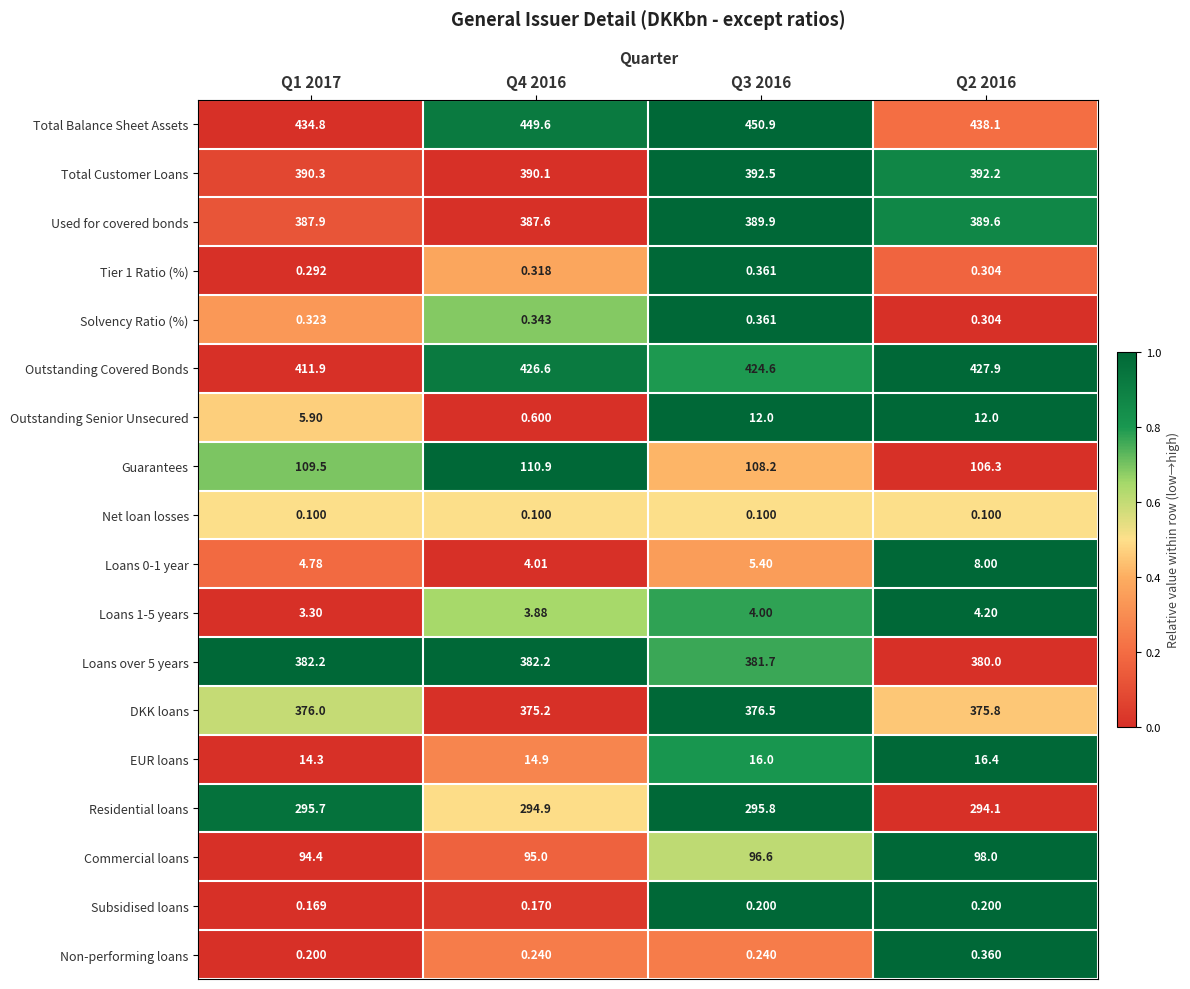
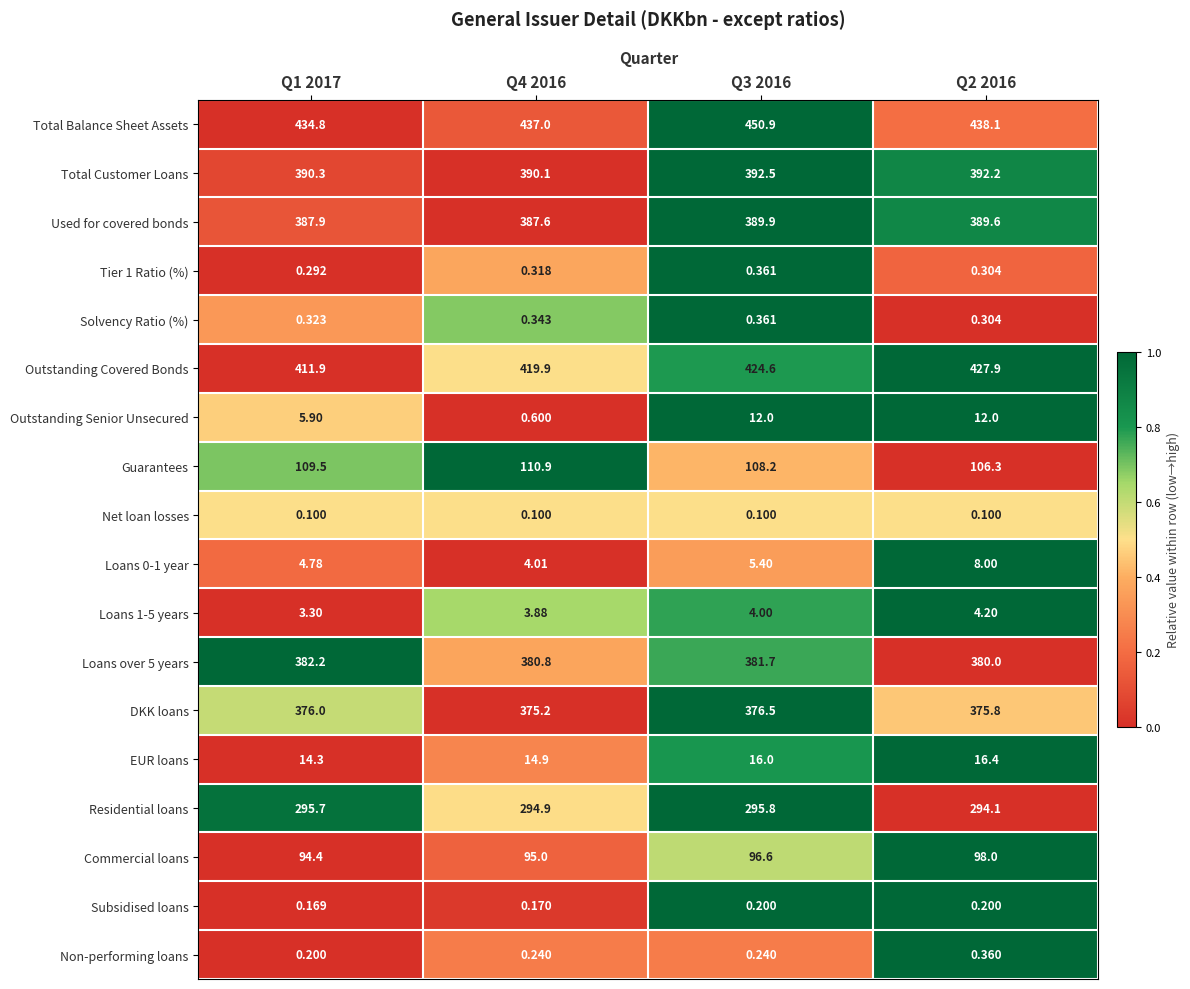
  {
    "Total Balance Sheet Assets": {
      "Q1 2017": 434.8,
-     "Q4 2016": 449.6,
+     "Q4 2016": 437.0,
      "Q3 2016": 450.9,
      "Q2 2016": 438.1
    },
    "Total Customer Loans": {
      "Q1 2017": 390.3,
      "Q4 2016": 390.1,
      "Q3 2016": 392.5,
      "Q2 2016": 392.2
    },
    "Used for covered bonds": {
      "Q1 2017": 387.9,
      "Q4 2016": 387.6,
      "Q3 2016": 389.9,
      "Q2 2016": 389.6
    },
    "Tier 1 Ratio (%)": {
      "Q1 2017": 0.292,
      "Q4 2016": 0.318,
      "Q3 2016": 0.361,
      "Q2 2016": 0.304
    },
    "Solvency Ratio (%)": {
      "Q1 2017": 0.323,
      "Q4 2016": 0.343,
      "Q3 2016": 0.361,
      "Q2 2016": 0.304
    },
    "Outstanding Covered Bonds": {
      "Q1 2017": 411.9,
-     "Q4 2016": 426.6,
+     "Q4 2016": 419.9,
      "Q3 2016": 424.6,
      "Q2 2016": 427.9
    },
    "Outstanding Senior Unsecured": {
      "Q1 2017": 5.90,
      "Q4 2016": 0.600,
      "Q3 2016": 12.0,
      "Q2 2016": 12.0
    },
    "Guarantees": {
      "Q1 2017": 109.5,
      "Q4 2016": 110.9,
      "Q3 2016": 108.2,
      "Q2 2016": 106.3
    },
    "Net loan losses": {
      "Q1 2017": 0.100,
      "Q4 2016": 0.100,
      "Q3 2016": 0.100,
      "Q2 2016": 0.100
    },
    "Loans 0-1 year": {
      "Q1 2017": 4.78,
      "Q4 2016": 4.01,
      "Q3 2016": 5.40,
      "Q2 2016": 8.00
    },
    "Loans 1-5 years": {
      "Q1 2017": 3.30,
      "Q4 2016": 3.88,
      "Q3 2016": 4.00,
      "Q2 2016": 4.20
    },
    "Loans over 5 years": {
      "Q1 2017": 382.2,
-     "Q4 2016": 382.2,
+     "Q4 2016": 380.8,
      "Q3 2016": 381.7,
      "Q2 2016": 380.0
    },
    "DKK loans": {
      "Q1 2017": 376.0,
      "Q4 2016": 375.2,
      "Q3 2016": 376.5,
      "Q2 2016": 375.8
    },
    "EUR loans": {
      "Q1 2017": 14.3,
      "Q4 2016": 14.9,
      "Q3 2016": 16.0,
      "Q2 2016": 16.4
    },
    "Residential loans": {
      "Q1 2017": 295.7,
      "Q4 2016": 294.9,
      "Q3 2016": 295.8,
      "Q2 2016": 294.1
    },
    "Commercial loans": {
      "Q1 2017": 94.4,
      "Q4 2016": 95.0,
      "Q3 2016": 96.6,
      "Q2 2016": 98.0
    },
    "Subsidised loans": {
      "Q1 2017": 0.169,
      "Q4 2016": 0.170,
      "Q3 2016": 0.200,
      "Q2 2016": 0.200
    },
    "Non-performing loans": {
      "Q1 2017": 0.200,
      "Q4 2016": 0.240,
      "Q3 2016": 0.240,
      "Q2 2016": 0.360
    }
  }
